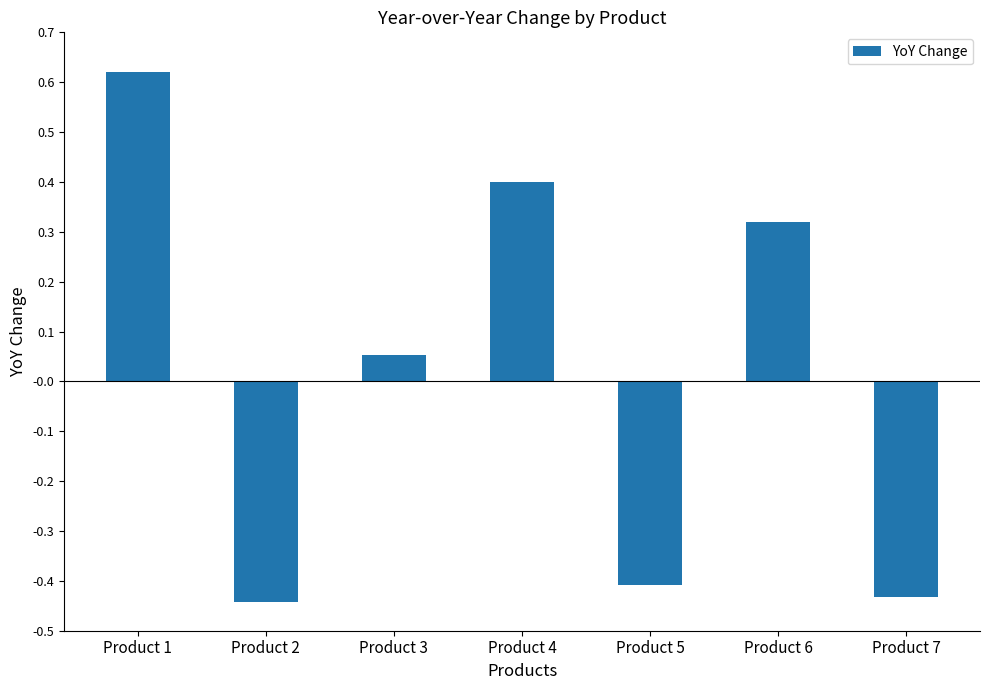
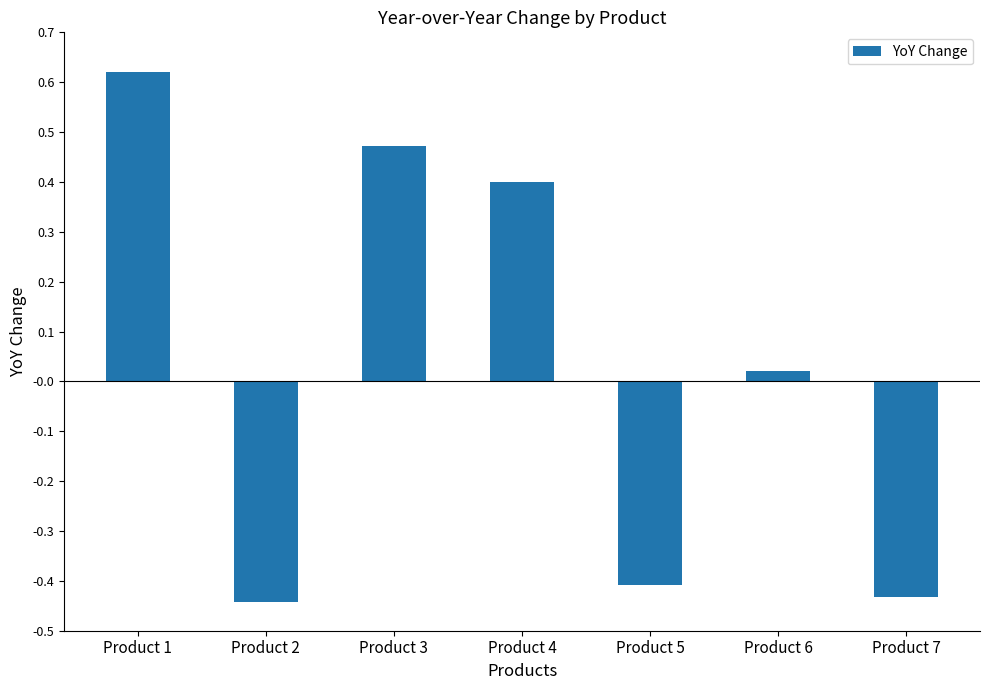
  {
    "Product 1": 0.62,
    "Product 2": -0.44,
-   "Product 3": 0.05,
+   "Product 3": 0.47,
    "Product 4": 0.40,
    "Product 5": -0.41,
-   "Product 6": 0.32,
+   "Product 6": 0.02,
    "Product 7": -0.43
  }
